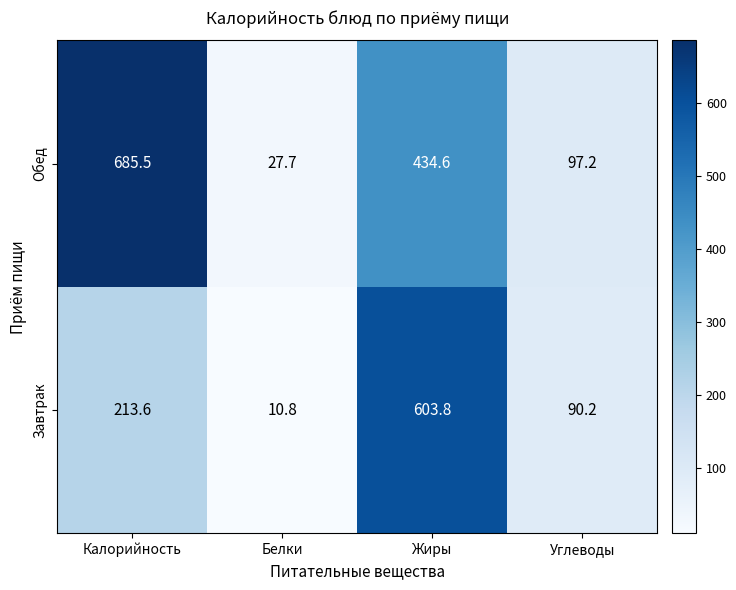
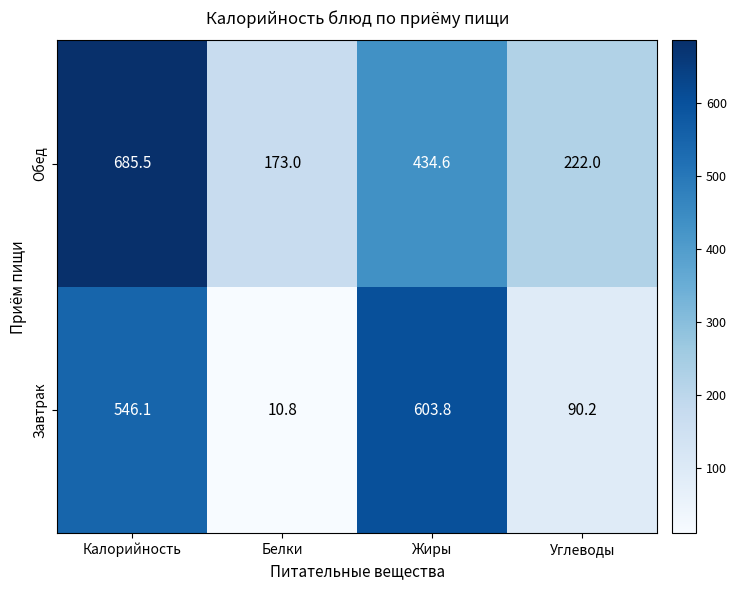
  {
    "Обед": {
      "Калорийность": 685.5,
-     "Белки": 27.7,
+     "Белки": 173.0,
      "Жиры": 434.6,
-     "Углеводы": 97.2
+     "Углеводы": 222.0
    },
    "Завтрак": {
-     "Калорийность": 213.6,
+     "Калорийность": 546.1,
      "Белки": 10.8,
      "Жиры": 603.8,
      "Углеводы": 90.2
    }
  }
